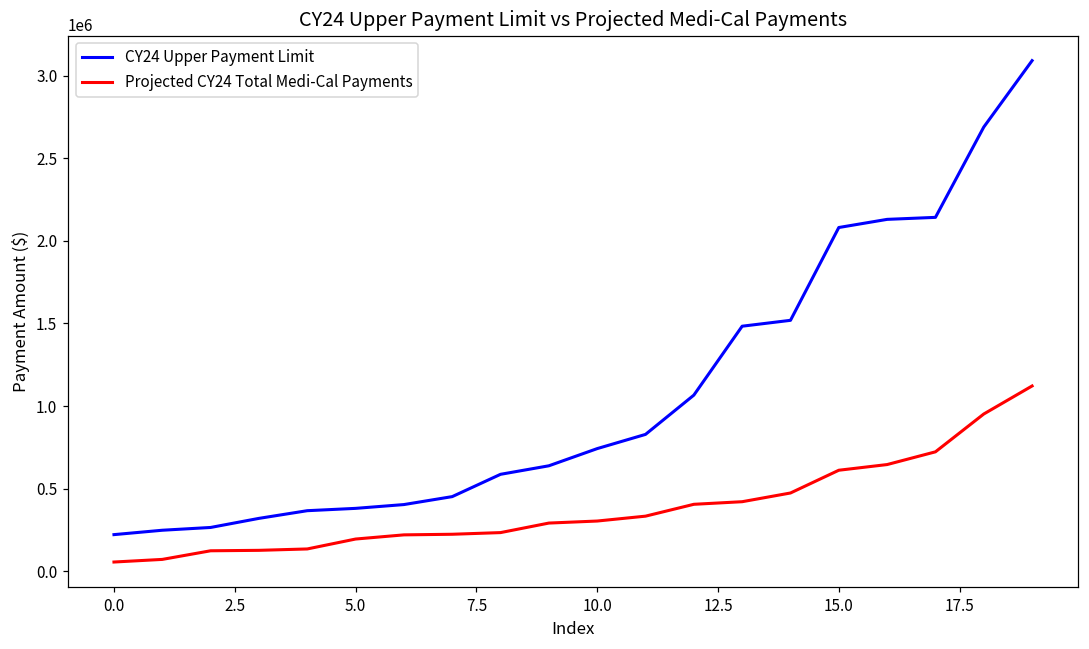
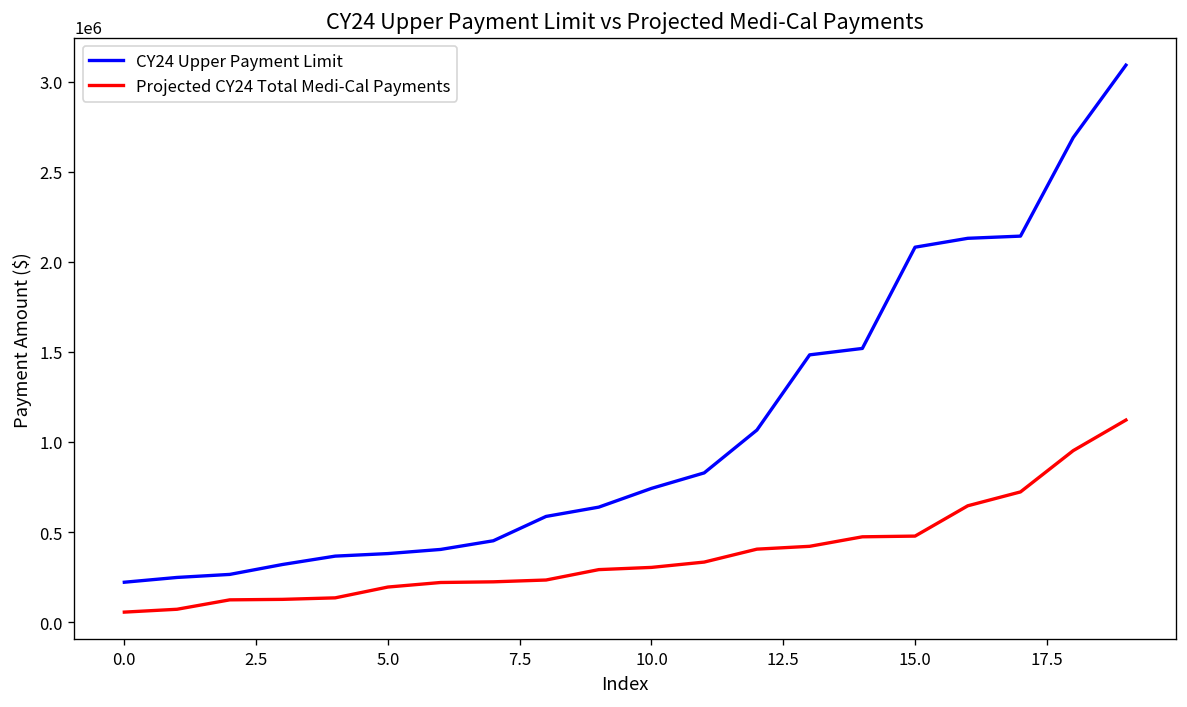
  {
    "CY24 Upper Payment Limit": {
      "0.0": 220000,
      "5.0": 380000,
      "10.0": 740000,
      "15.0": 2080000
    },
    "Projected CY24 Total Medi-Cal Payments": {
      "0.0": 60000,
      "5.0": 200000,
      "10.0": 300000,
-     "15.0": 610000
+     "15.0": 480000
    }
  }
